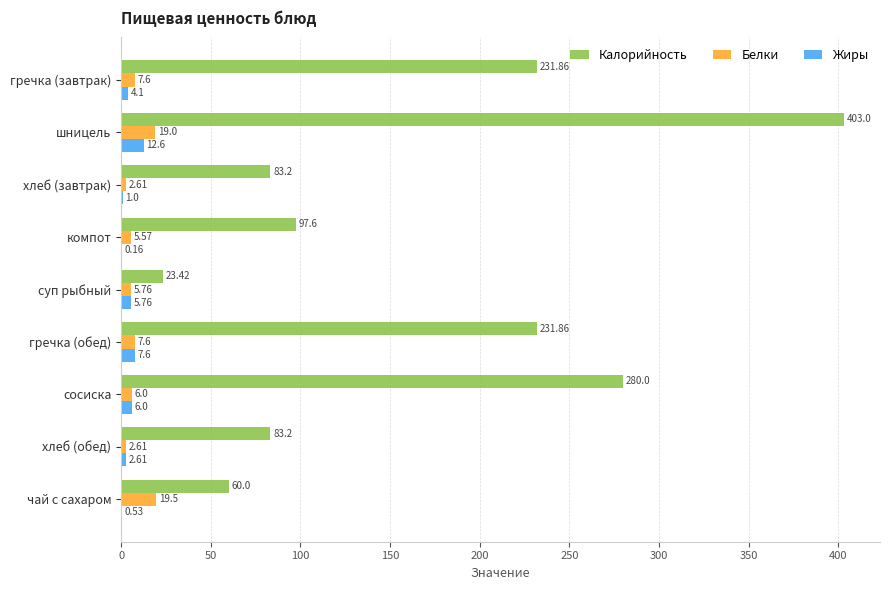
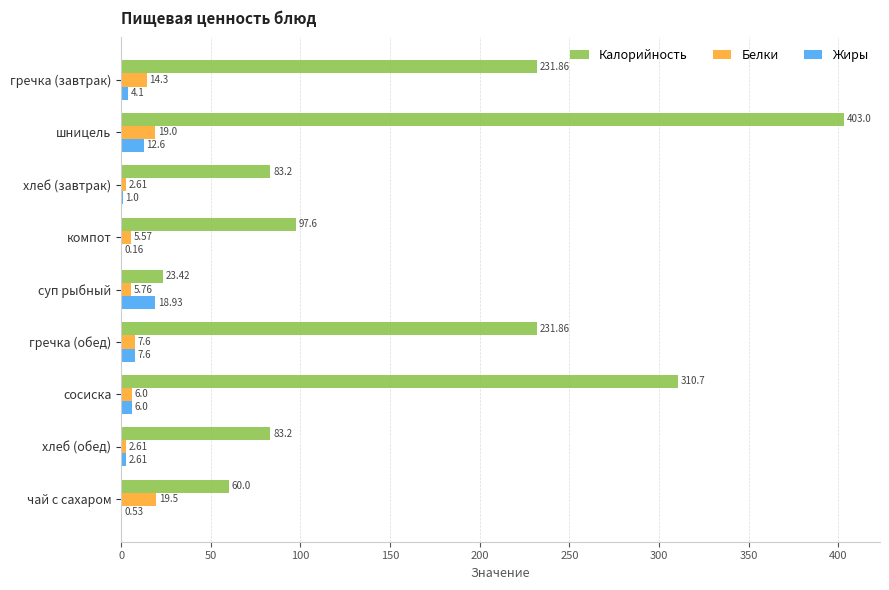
  {
    "Калорийность": {
      "гречка (завтрак)": 231.86,
      "шницель": 403.0,
      "хлеб (завтрак)": 83.2,
      "компот": 97.6,
      "суп рыбный": 23.42,
      "гречка (обед)": 231.86,
-     "сосиска": 280.0,
+     "сосиска": 310.7,
      "хлеб (обед)": 83.2,
      "чай с сахаром": 60.0
    },
    "Белки": {
-     "гречка (завтрак)": 7.6,
+     "гречка (завтрак)": 14.3,
      "шницель": 19.0,
      "хлеб (завтрак)": 2.61,
      "компот": 5.57,
      "суп рыбный": 5.76,
      "гречка (обед)": 7.6,
      "сосиска": 6.0,
      "хлеб (обед)": 2.61,
      "чай с сахаром": 19.5
    },
    "Жиры": {
      "гречка (завтрак)": 4.1,
      "шницель": 12.6,
      "хлеб (завтрак)": 1.0,
      "компот": 0.16,
-     "суп рыбный": 5.76,
+     "суп рыбный": 18.93,
      "гречка (обед)": 7.6,
      "сосиска": 6.0,
      "хлеб (обед)": 2.61,
      "чай с сахаром": 0.53
    }
  }
